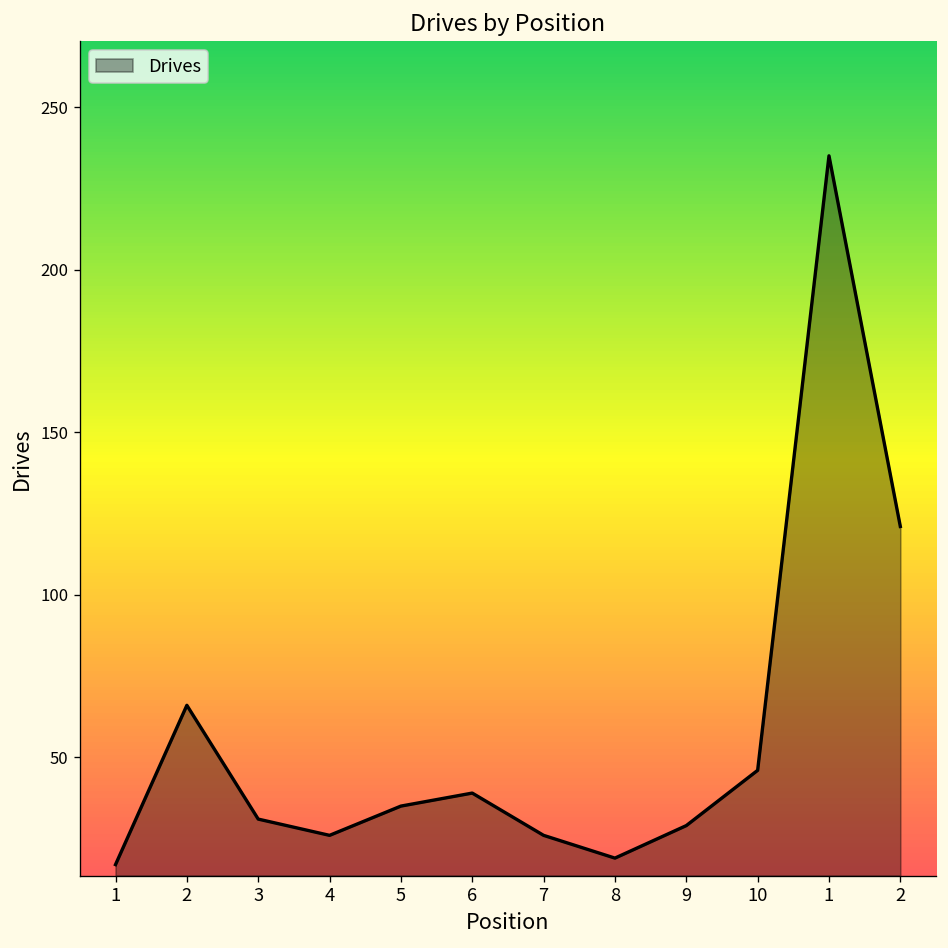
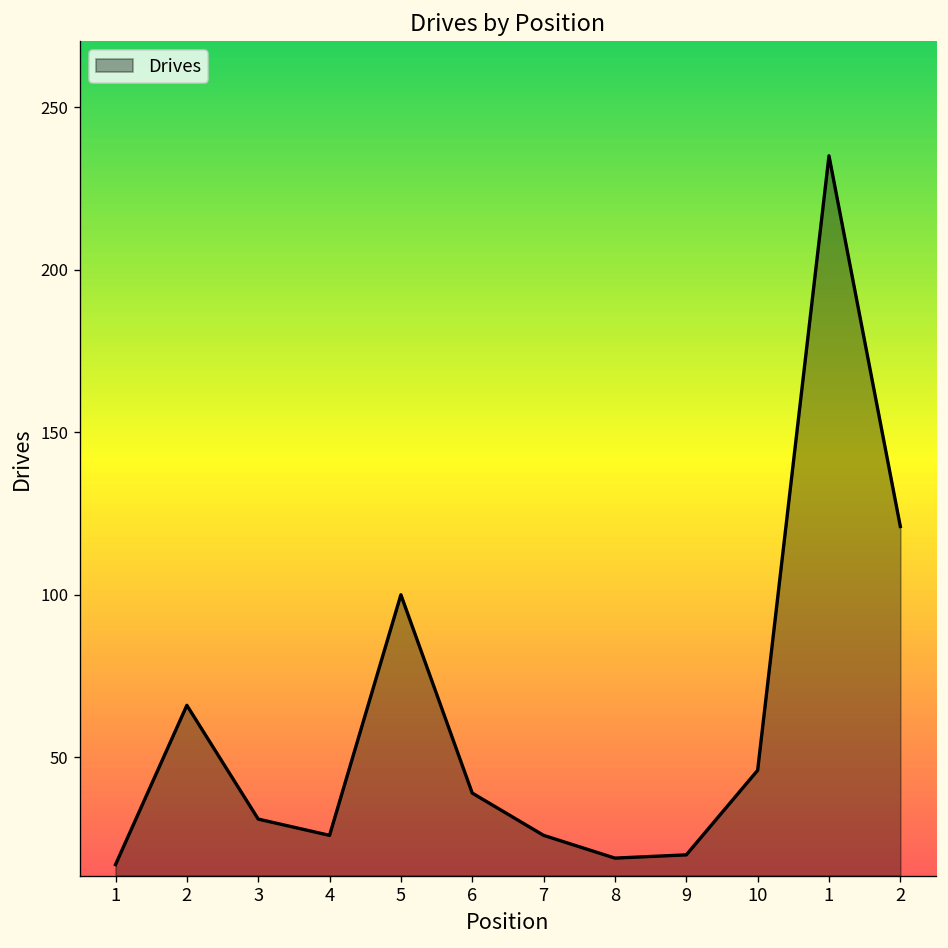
  {
    "3": 31,
    "4": 26,
-   "5": 35,
+   "5": 100,
    "6": 39,
    "7": 26,
    "8": 19,
-   "9": 29,
+   "9": 20,
    "10": 46
  }
